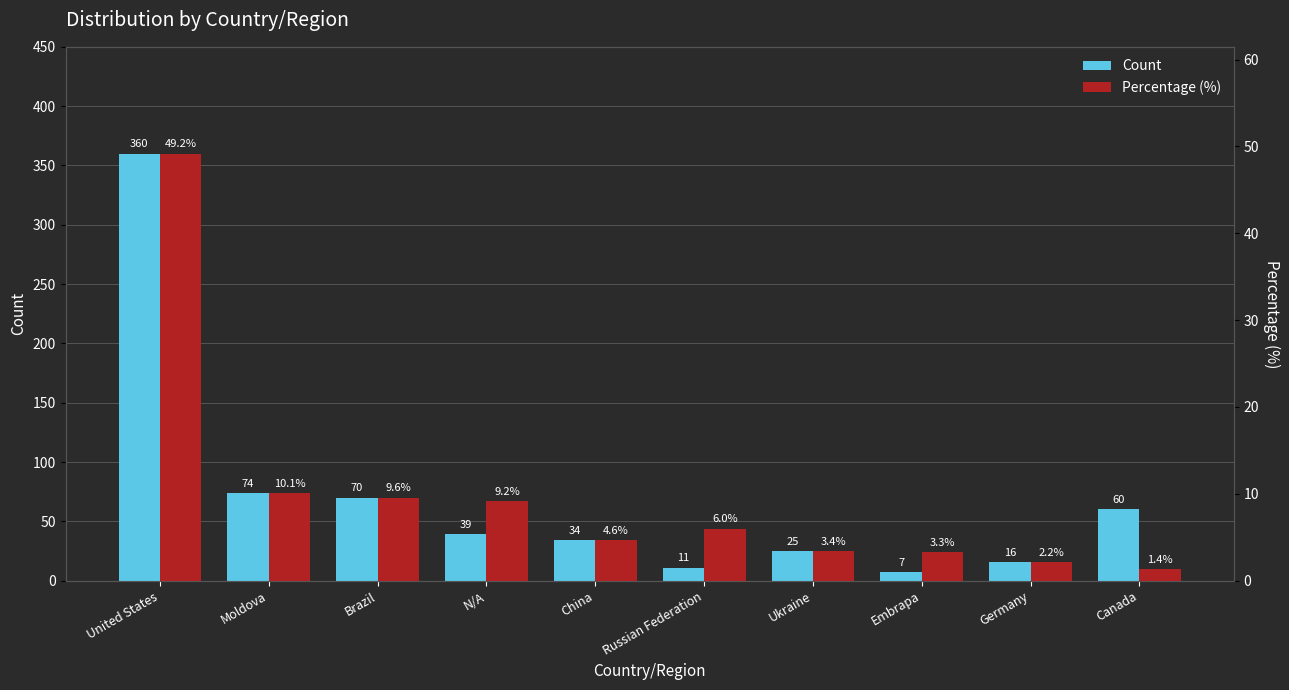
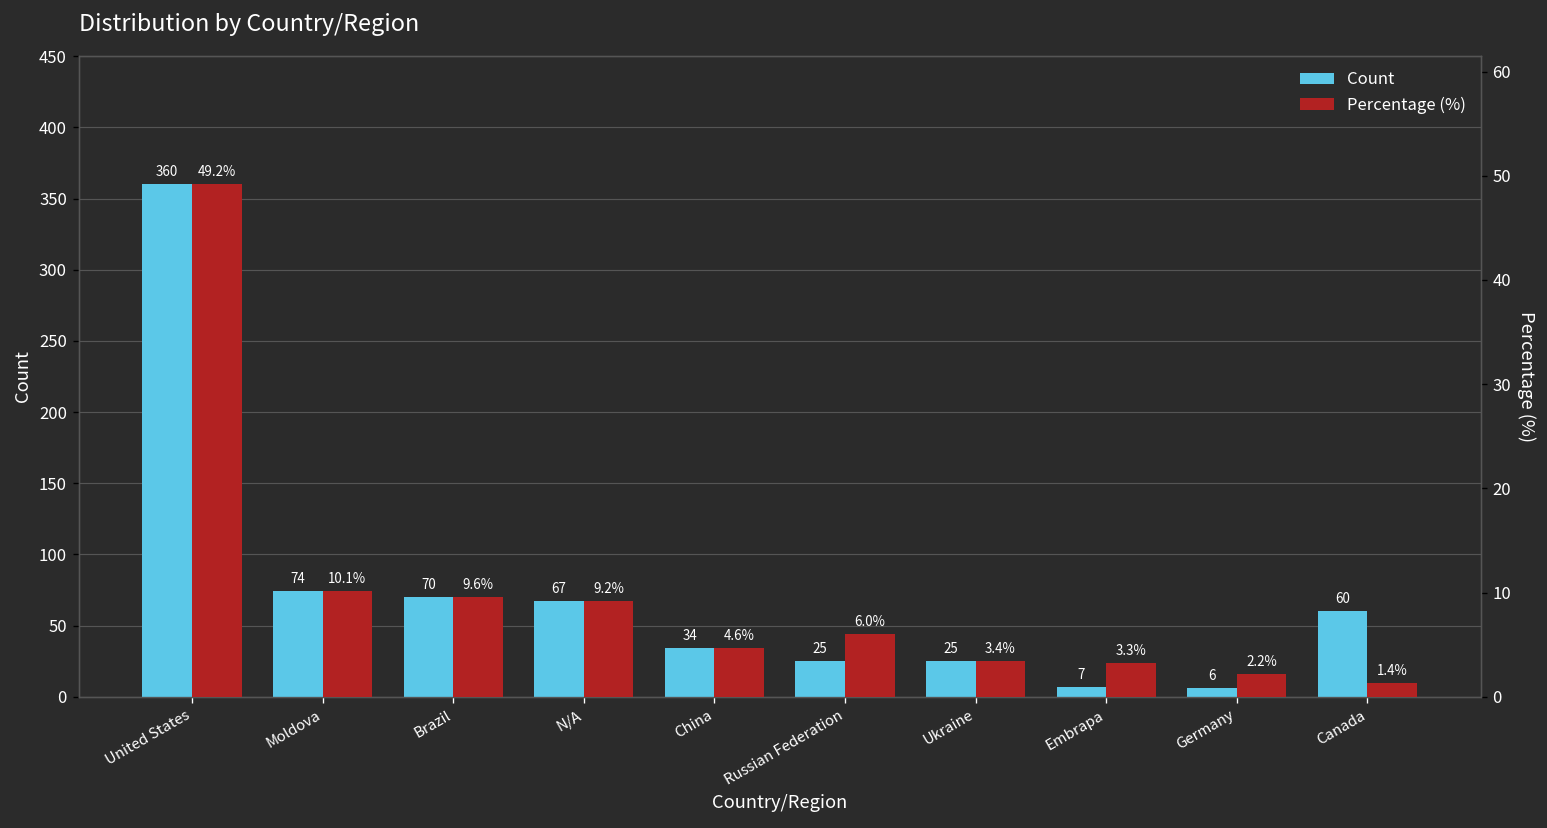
  {
    "Count": {
      "United States": "360",
      "Moldova": "74",
      "Brazil": "70",
-     "N/A": "39",
+     "N/A": "67",
      "China": "34",
-     "Russian Federation": "11",
+     "Russian Federation": "25",
      "Ukraine": "25",
      "Embrapa": "7",
-     "Germany": "16",
+     "Germany": "6",
      "Canada": "60"
    },
    "Percentage (%)": {
      "United States": "49.2%",
      "Moldova": "10.1%",
      "Brazil": "9.6%",
      "N/A": "9.2%",
      "China": "4.6%",
      "Russian Federation": "6.0%",
      "Ukraine": "3.4%",
      "Embrapa": "3.3%",
      "Germany": "2.2%",
      "Canada": "1.4%"
    }
  }
